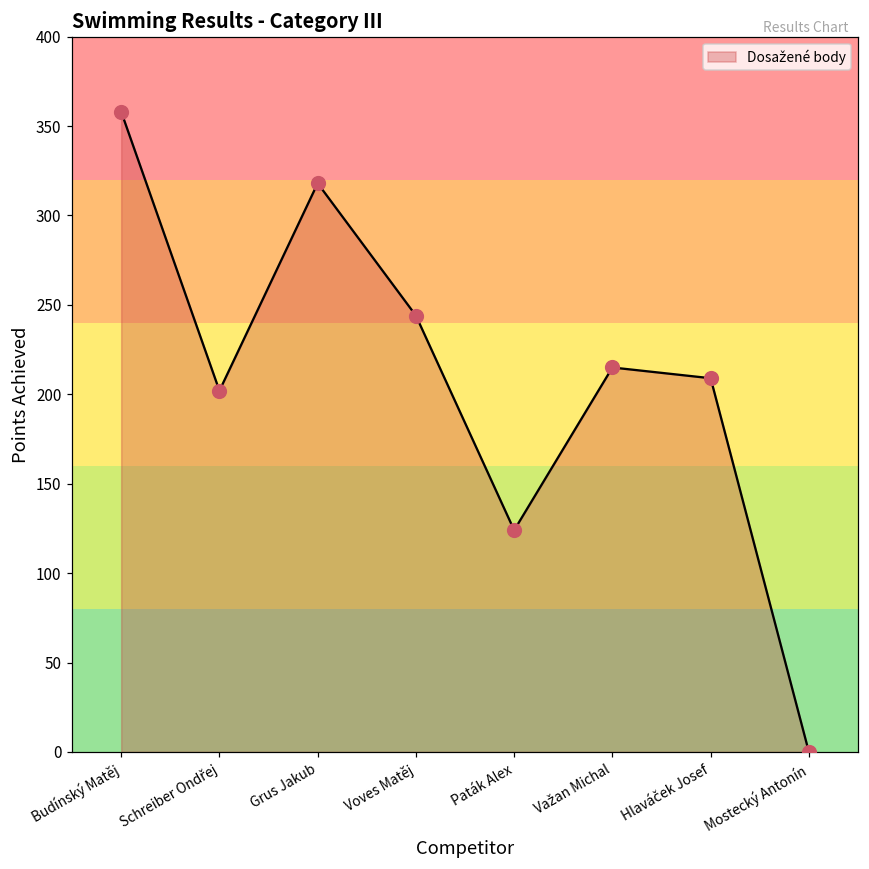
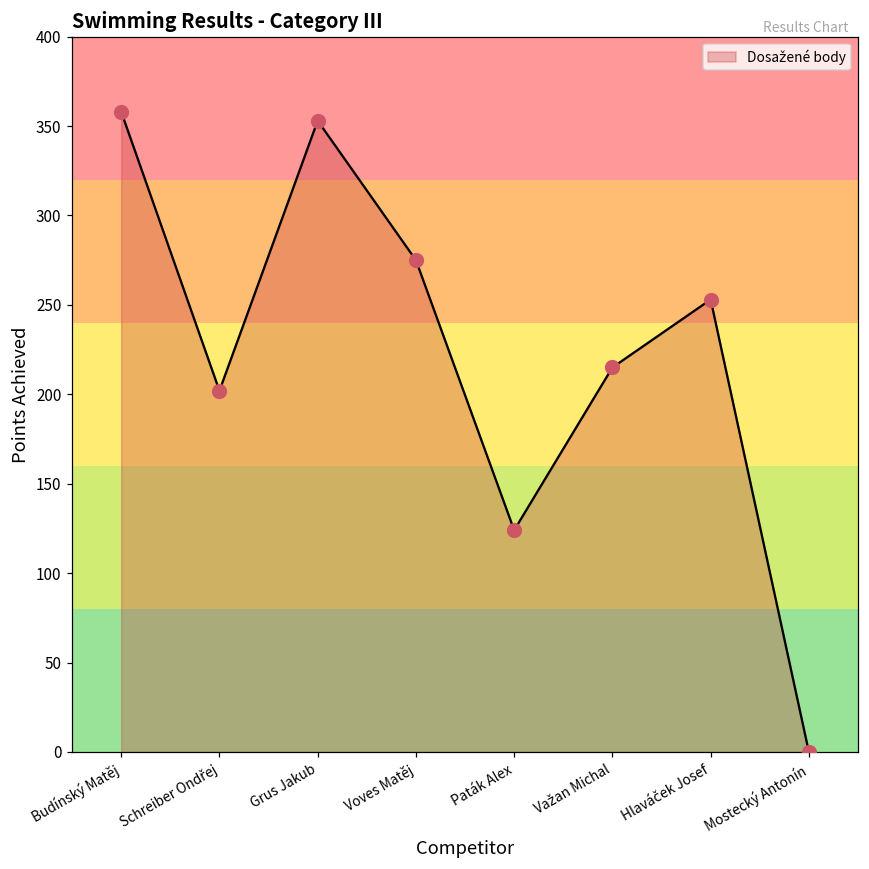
  {
    "Budínský Matěj": 358,
    "Schreiber Ondřej": 202,
-   "Grus Jakub": 318,
-   "Voves Matěj": 244,
+   "Grus Jakub": 353,
+   "Voves Matěj": 275,
    "Paták Alex": 124,
    "Važan Michal": 215,
-   "Hlaváček Josef": 209,
+   "Hlaváček Josef": 253,
    "Mostecký Antonín": 0
  }
